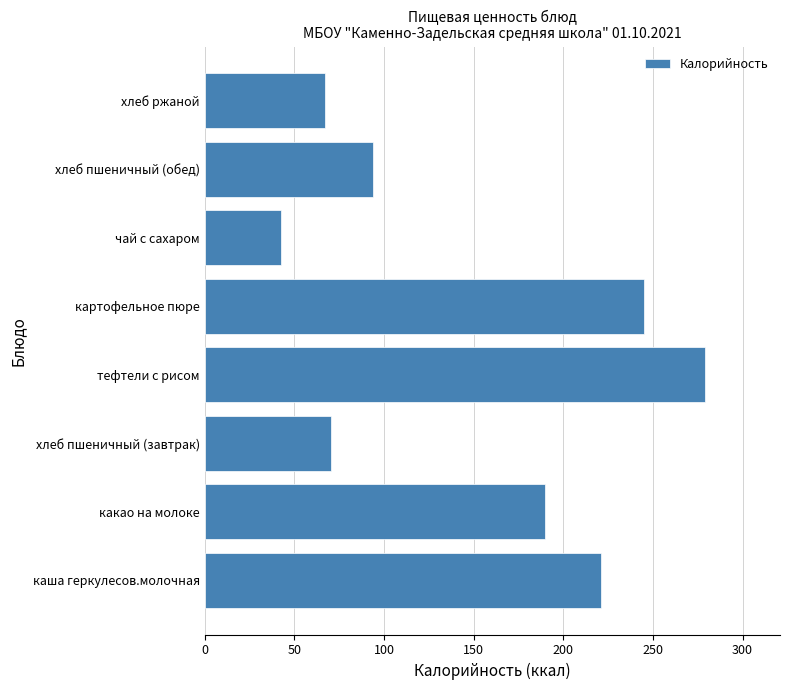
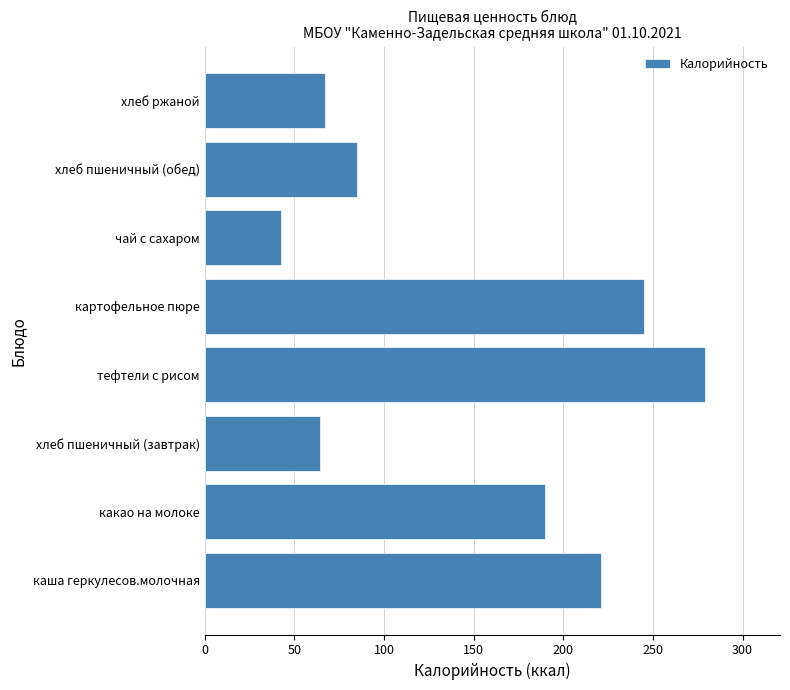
  {
    "хлеб ржаной": 67,
-   "хлеб пшеничный (обед)": 94,
+   "хлеб пшеничный (обед)": 85,
    "чай с сахаром": 43,
    "картофельное пюре": 245,
    "тефтели с рисом": 279,
-   "хлеб пшеничный (завтрак)": 71,
+   "хлеб пшеничный (завтрак)": 64,
    "какао на молоке": 190,
    "каша геркулесов.молочная": 221
  }
